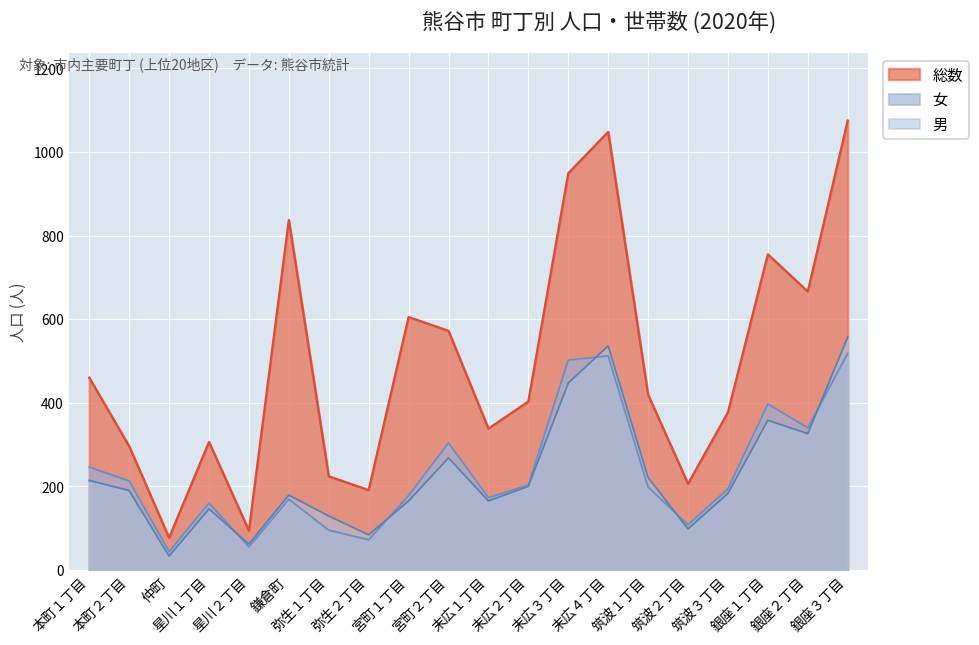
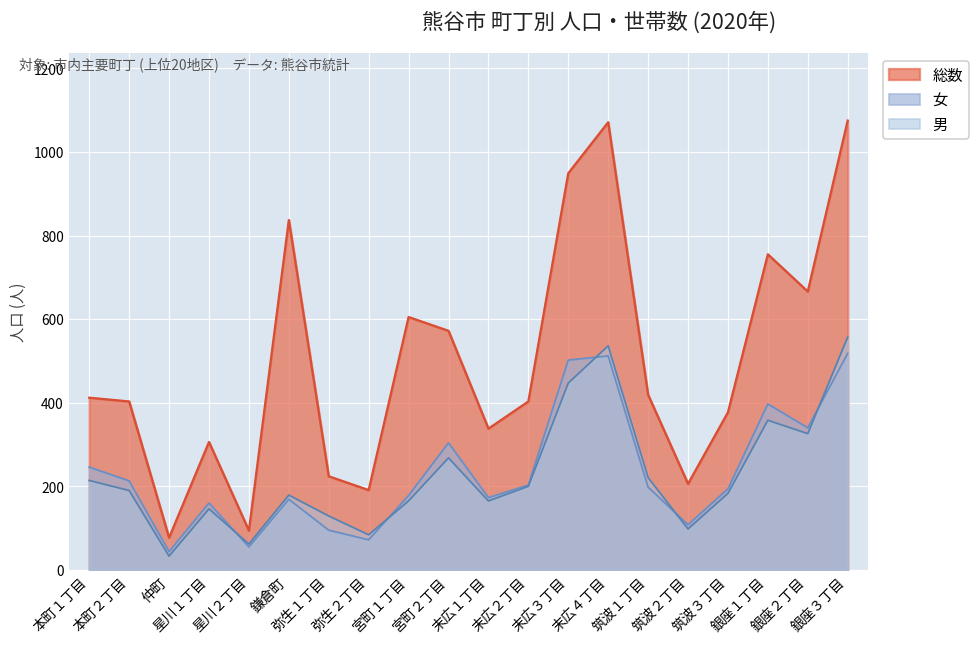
  {
    "総数": {
-     "本町１丁目": 460,
-     "本町２丁目": 300,
+     "本町１丁目": 410,
+     "本町２丁目": 400,
      "仲町": 80,
      "星川１丁目": 310,
      "星川２丁目": 90,
      "鎌倉町": 840,
      "弥生１丁目": 220,
      "弥生２丁目": 190,
      "宮町１丁目": 610,
      "宮町２丁目": 570,
      "末広１丁目": 340,
      "末広２丁目": 400,
      "末広３丁目": 950,
-     "末広４丁目": 1050,
+     "末広４丁目": 1070,
      "筑波１丁目": 420,
      "筑波２丁目": 210,
      "筑波３丁目": 380,
      "銀座１丁目": 760,
      "銀座２丁目": 670,
      "銀座３丁目": 1080
    }
  }
